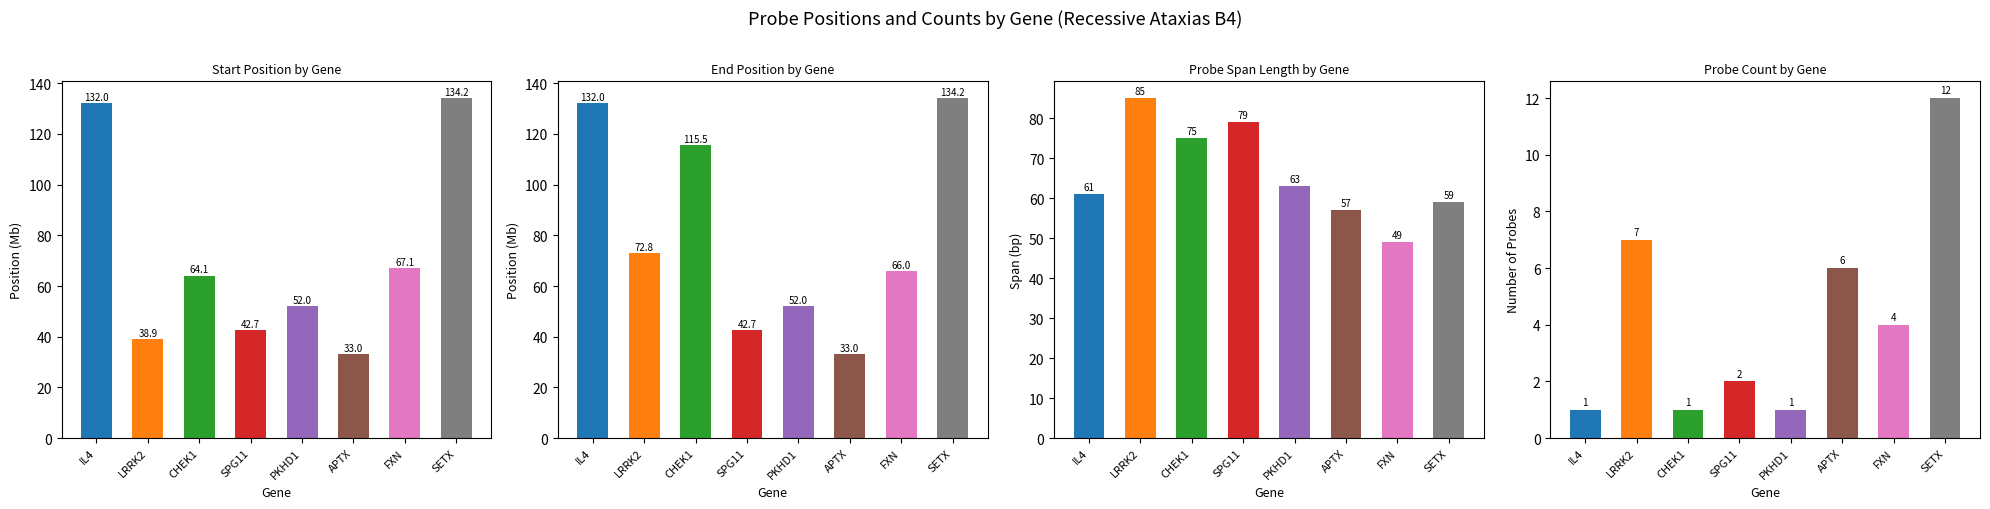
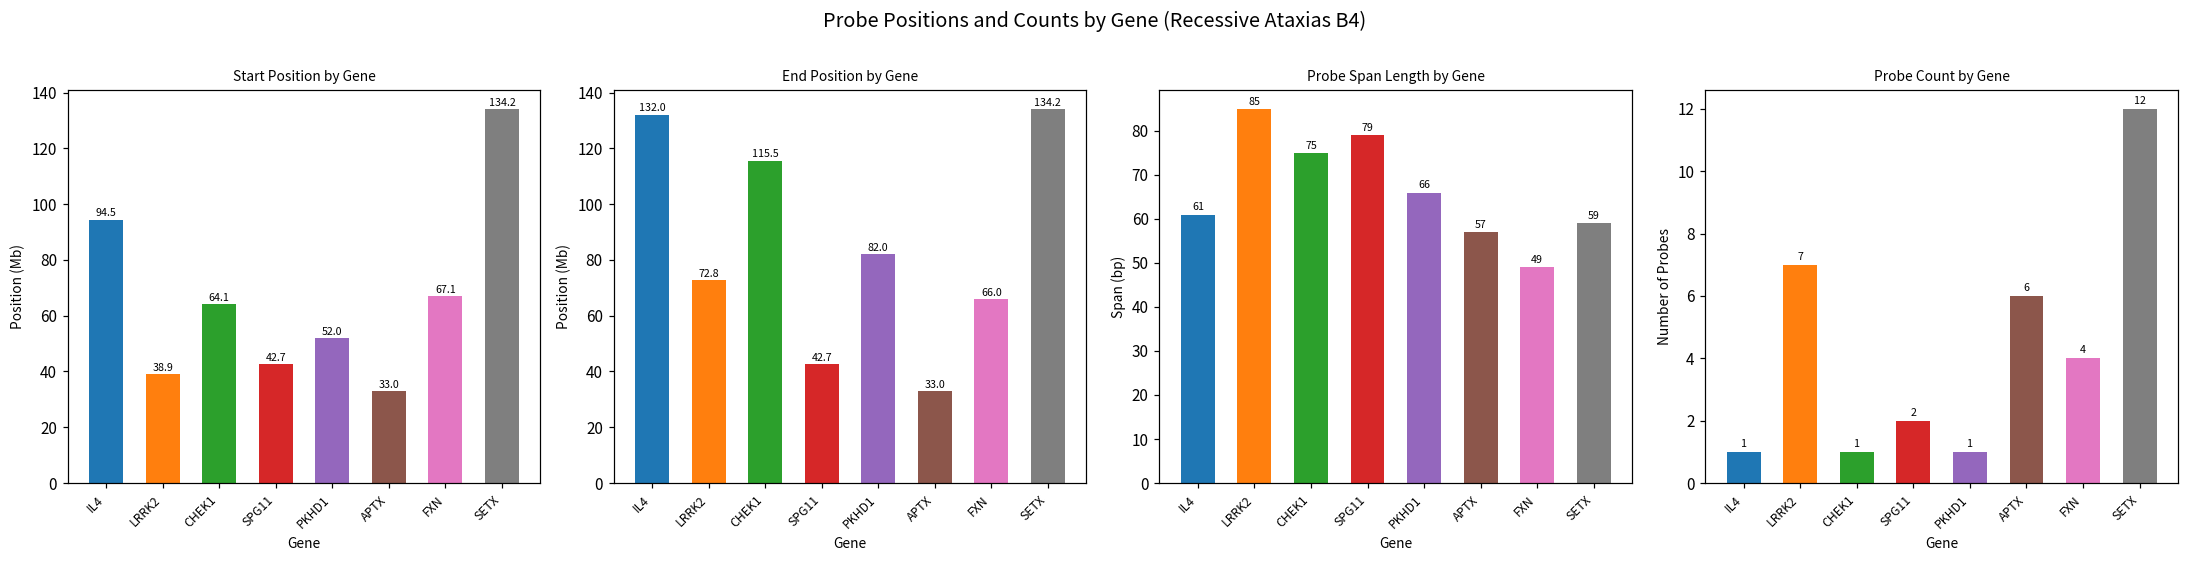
  {
    "Start Position by Gene": {
-     "IL4": 132.0,
+     "IL4": 94.5,
      "LRRK2": 38.9,
      "CHEK1": 64.1,
      "SPG11": 42.7,
      "PKHD1": 52.0,
      "APTX": 33.0,
      "FXN": 67.1,
      "SETX": 134.2
    },
    "End Position by Gene": {
      "IL4": 132.0,
      "LRRK2": 72.8,
      "CHEK1": 115.5,
      "SPG11": 42.7,
-     "PKHD1": 52.0,
+     "PKHD1": 82.0,
      "APTX": 33.0,
      "FXN": 66.0,
      "SETX": 134.2
    },
    "Probe Span Length by Gene": {
      "IL4": 61,
      "LRRK2": 85,
      "CHEK1": 75,
      "SPG11": 79,
-     "PKHD1": 63,
+     "PKHD1": 66,
      "APTX": 57,
      "FXN": 49,
      "SETX": 59
    },
    "Probe Count by Gene": {
      "IL4": 1,
      "LRRK2": 7,
      "CHEK1": 1,
      "SPG11": 2,
      "PKHD1": 1,
      "APTX": 6,
      "FXN": 4,
      "SETX": 12
    }
  }
